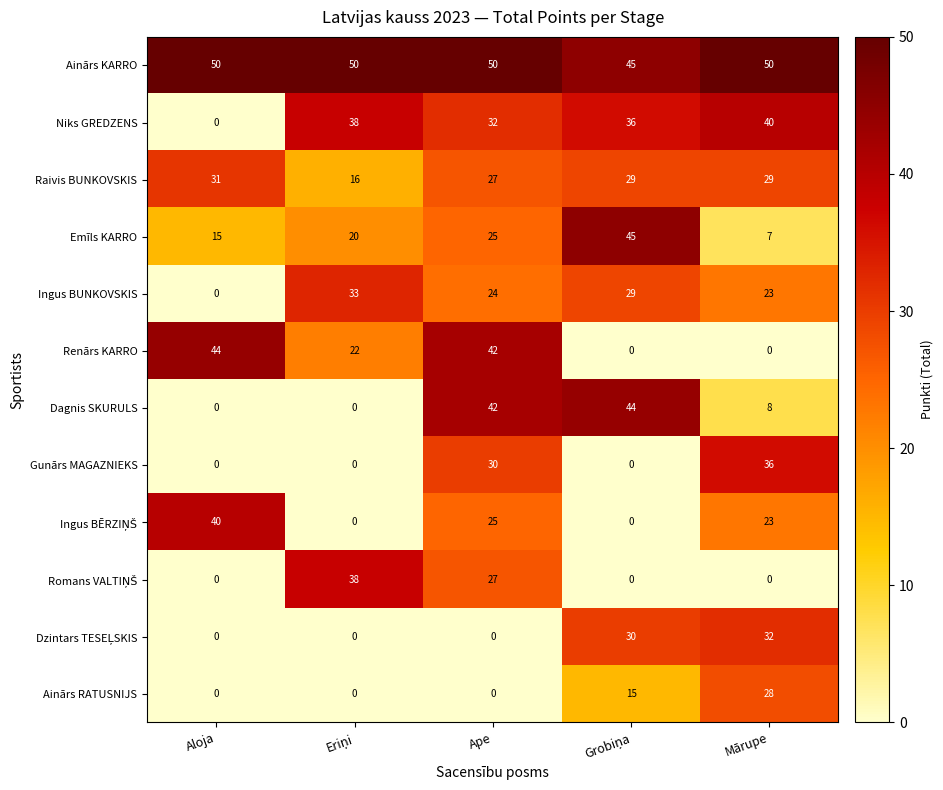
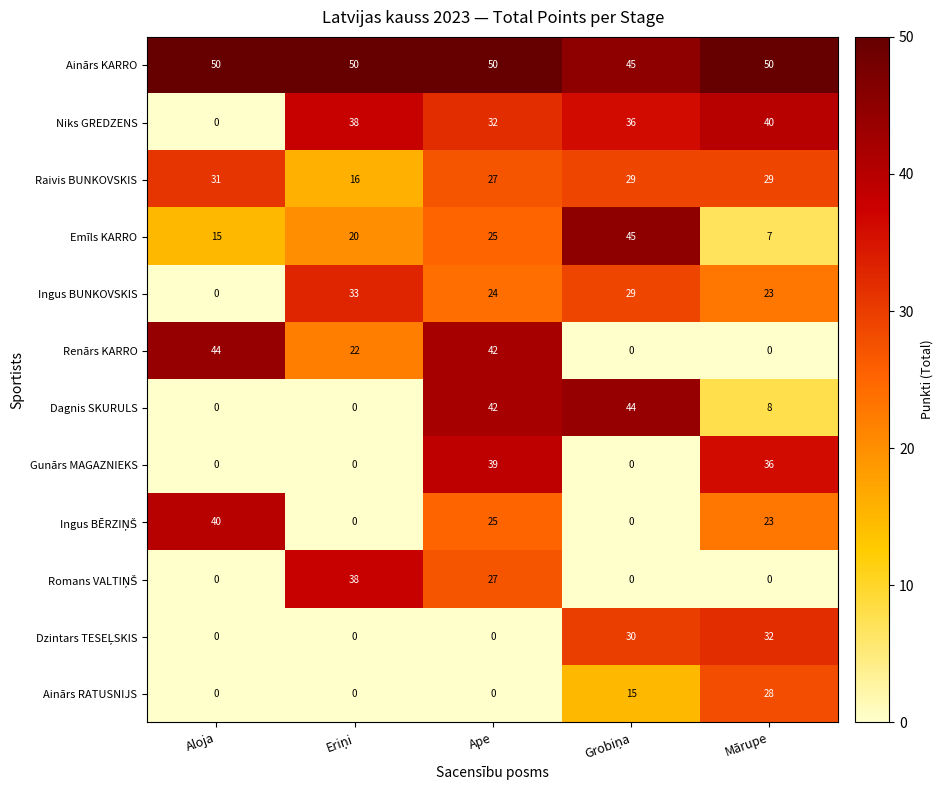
  {
    "Ainārs KARRO": {
      "Aloja": 50,
      "Eriņi": 50,
      "Ape": 50,
      "Grobiņa": 45,
      "Mārupe": 50
    },
    "Niks GREDZENS": {
      "Aloja": 0,
      "Eriņi": 38,
      "Ape": 32,
      "Grobiņa": 36,
      "Mārupe": 40
    },
    "Raivis BUNKOVSKIS": {
      "Aloja": 31,
      "Eriņi": 16,
      "Ape": 27,
      "Grobiņa": 29,
      "Mārupe": 29
    },
    "Emīls KARRO": {
      "Aloja": 15,
      "Eriņi": 20,
      "Ape": 25,
      "Grobiņa": 45,
      "Mārupe": 7
    },
    "Ingus BUNKOVSKIS": {
      "Aloja": 0,
      "Eriņi": 33,
      "Ape": 24,
      "Grobiņa": 29,
      "Mārupe": 23
    },
    "Renārs KARRO": {
      "Aloja": 44,
      "Eriņi": 22,
      "Ape": 42,
      "Grobiņa": 0,
      "Mārupe": 0
    },
    "Dagnis SKURULS": {
      "Aloja": 0,
      "Eriņi": 0,
      "Ape": 42,
      "Grobiņa": 44,
      "Mārupe": 8
    },
    "Gunārs MAGAZNIEKS": {
      "Aloja": 0,
      "Eriņi": 0,
-     "Ape": 30,
+     "Ape": 39,
      "Grobiņa": 0,
      "Mārupe": 36
    },
    "Ingus BĒRZIŅŠ": {
      "Aloja": 40,
      "Eriņi": 0,
      "Ape": 25,
      "Grobiņa": 0,
      "Mārupe": 23
    },
    "Romans VALTIŅŠ": {
      "Aloja": 0,
      "Eriņi": 38,
      "Ape": 27,
      "Grobiņa": 0,
      "Mārupe": 0
    },
    "Dzintars TESEĻSKIS": {
      "Aloja": 0,
      "Eriņi": 0,
      "Ape": 0,
      "Grobiņa": 30,
      "Mārupe": 32
    },
    "Ainārs RATUSNIJS": {
      "Aloja": 0,
      "Eriņi": 0,
      "Ape": 0,
      "Grobiņa": 15,
      "Mārupe": 28
    }
  }
